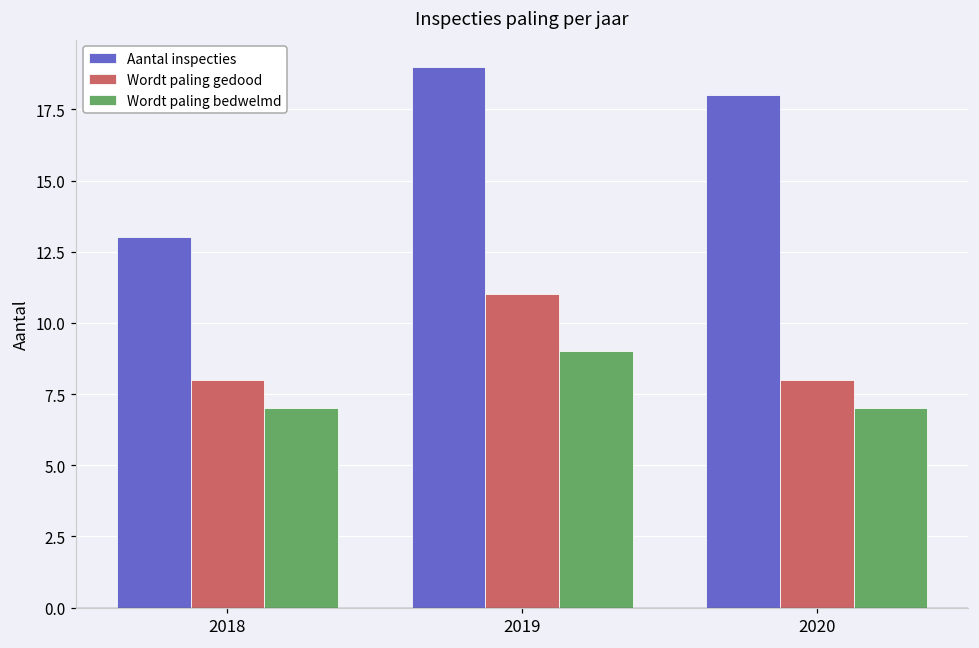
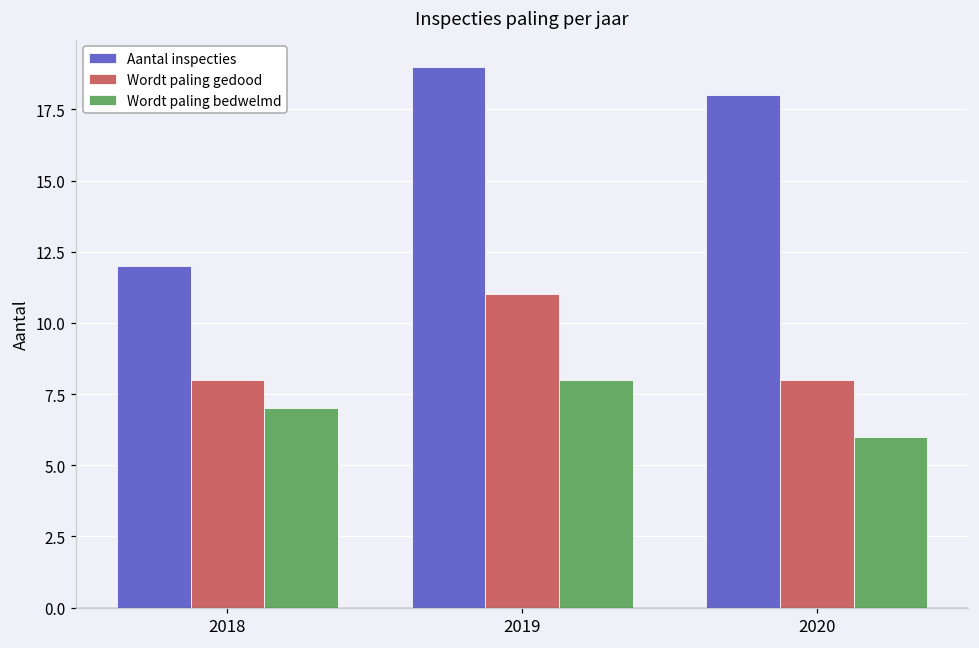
  {
    "Aantal inspecties": {
-     "2018": 13,
+     "2018": 12,
      "2019": 19,
      "2020": 18
    },
    "Wordt paling gedood": {
      "2018": 8,
      "2019": 11,
      "2020": 8
    },
    "Wordt paling bedwelmd": {
      "2018": 7,
-     "2019": 9,
-     "2020": 7
+     "2019": 8,
+     "2020": 6
    }
  }
